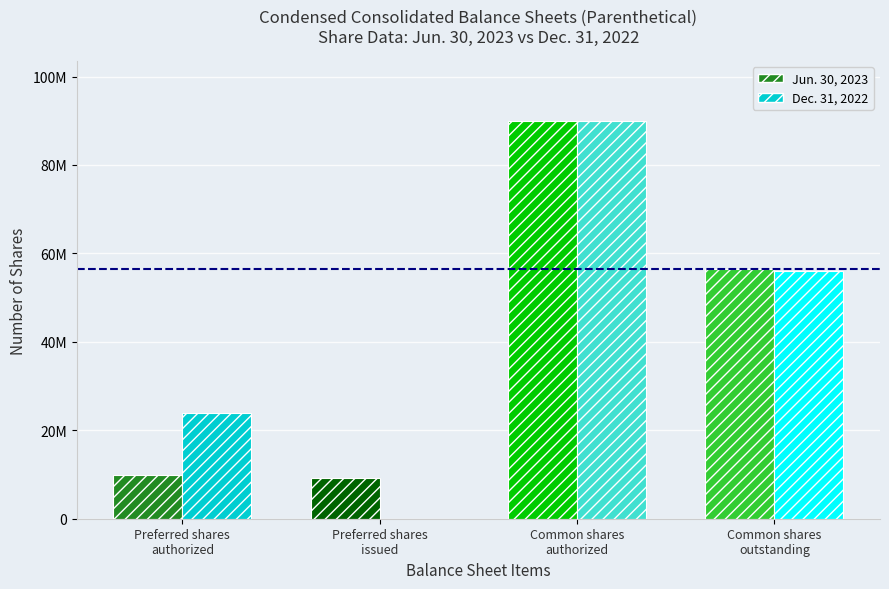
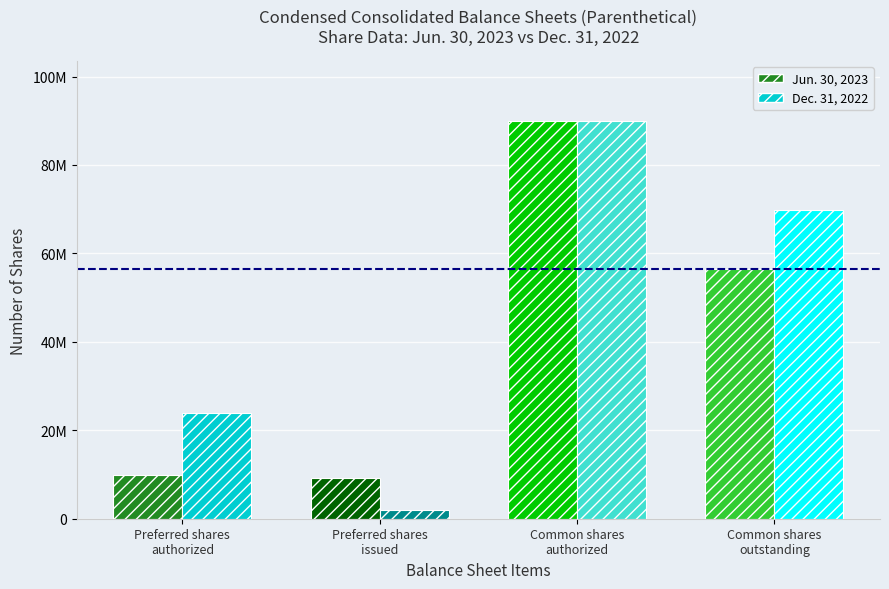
  {
    "Jun. 30, 2023": {
      "Preferred shares authorized": 10000000,
      "Preferred shares issued": 9000000,
      "Common shares authorized": 90000000,
      "Common shares outstanding": 56000000
    },
    "Dec. 31, 2022": {
      "Preferred shares authorized": 24000000,
-     "Preferred shares issued": 0,
+     "Preferred shares issued": 2000000,
      "Common shares authorized": 90000000,
-     "Common shares outstanding": 56000000
+     "Common shares outstanding": 70000000
    }
  }
